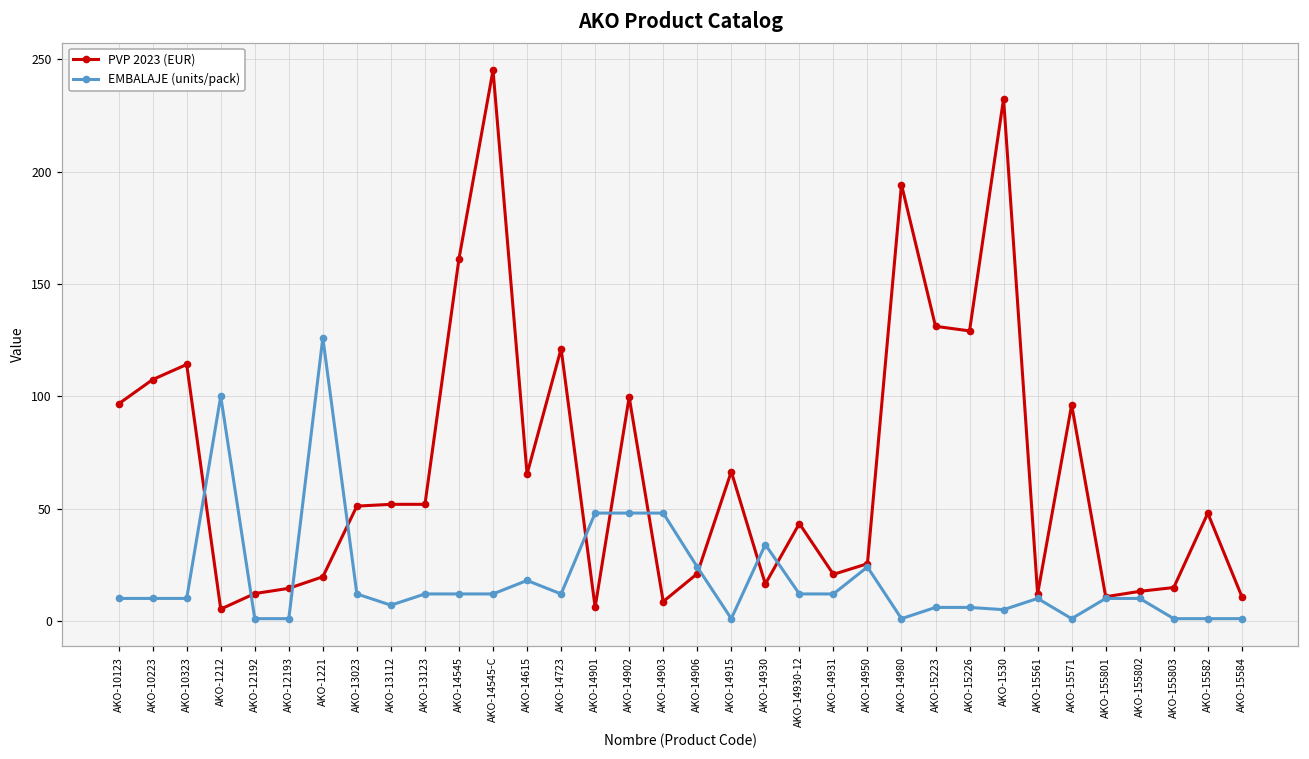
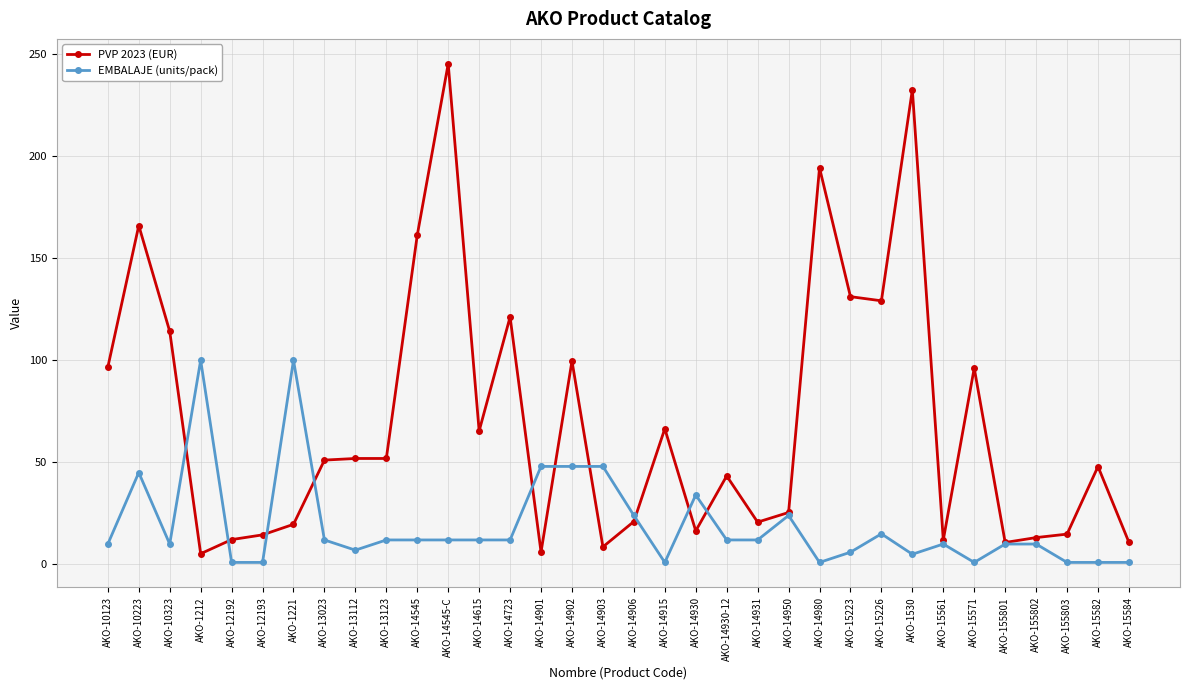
  {
    "PVP 2023 (EUR)": {
      "AKO-10123": 97,
-     "AKO-10223": 107,
+     "AKO-10223": 166,
      "AKO-10323": 114,
      "AKO-1212": 5,
      "AKO-12192": 12,
      "AKO-12193": 14,
      "AKO-1221": 20,
      "AKO-13023": 51,
      "AKO-13112": 52,
      "AKO-13123": 52,
      "AKO-14545": 161,
      "AKO-14545-C": 245,
      "AKO-14615": 65,
      "AKO-14723": 121,
      "AKO-14901": 6,
      "AKO-14902": 100,
      "AKO-14903": 9,
      "AKO-14906": 21,
      "AKO-14915": 66,
      "AKO-14930": 16,
      "AKO-14930-12": 43,
      "AKO-14931": 21,
      "AKO-14950": 25,
      "AKO-14980": 194,
      "AKO-15223": 131,
      "AKO-15226": 129,
      "AKO-1530": 232,
      "AKO-15561": 12,
      "AKO-15571": 96,
      "AKO-155802": 13,
      "AKO-155803": 15,
      "AKO-15582": 48,
      "AKO-15584": 11
    },
    "EMBALAJE (units/pack)": {
      "AKO-10123": 10,
-     "AKO-10223": 10,
+     "AKO-10223": 45,
      "AKO-10323": 10,
      "AKO-1212": 100,
      "AKO-12192": 1,
      "AKO-12193": 1,
-     "AKO-1221": 126,
+     "AKO-1221": 100,
      "AKO-13023": 12,
      "AKO-13112": 7,
      "AKO-13123": 12,
      "AKO-14545": 12,
      "AKO-14545-C": 12,
-     "AKO-14615": 18,
+     "AKO-14615": 12,
      "AKO-14723": 12,
      "AKO-14901": 48,
      "AKO-14902": 48,
      "AKO-14903": 48,
      "AKO-14906": 24,
      "AKO-14915": 1,
      "AKO-14930": 34,
      "AKO-14930-12": 12,
      "AKO-14931": 12,
      "AKO-14950": 24,
      "AKO-14980": 1,
      "AKO-15223": 6,
-     "AKO-15226": 6,
+     "AKO-15226": 15,
      "AKO-1530": 5,
      "AKO-15561": 10,
      "AKO-15571": 1,
      "AKO-155802": 10,
      "AKO-155803": 1,
      "AKO-15582": 1,
      "AKO-15584": 1
    }
  }
